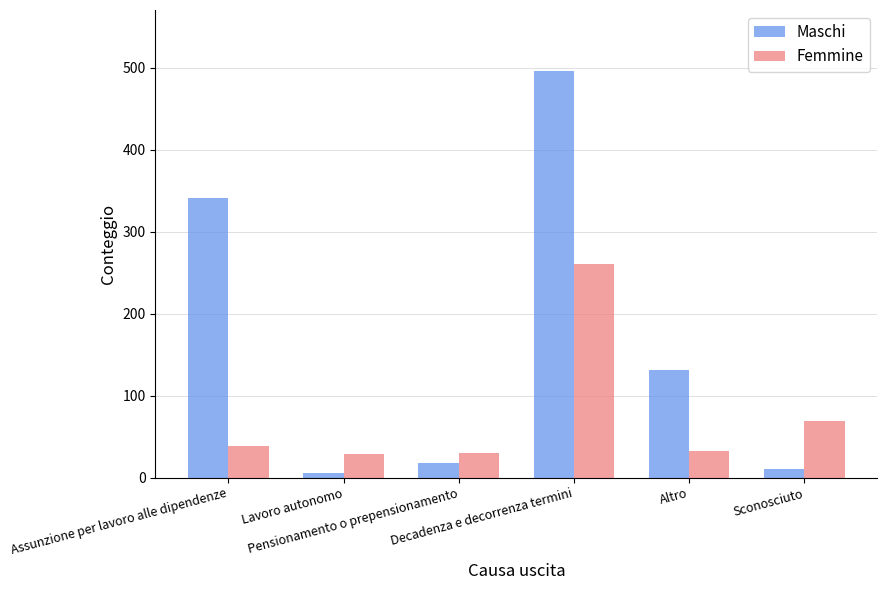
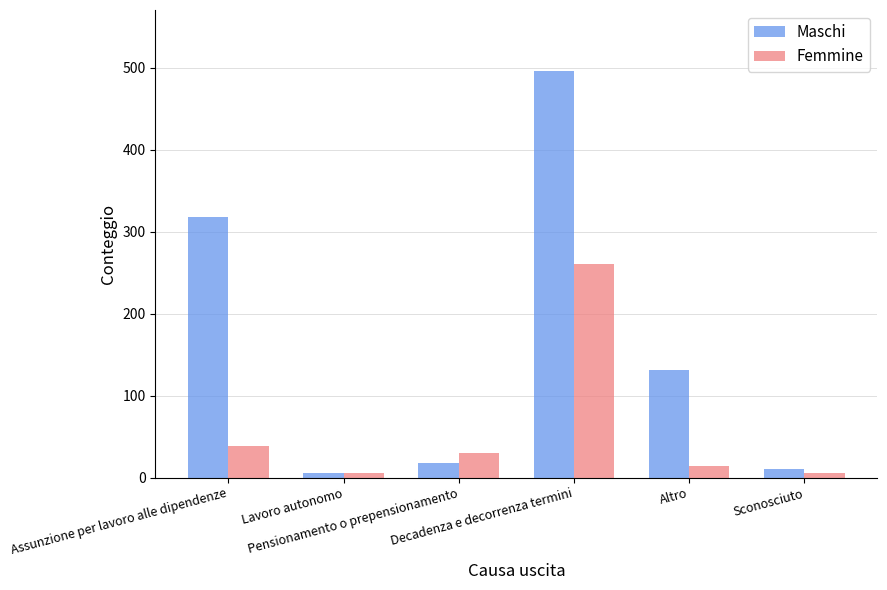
  {
    "Maschi": {
-     "Assunzione per lavoro alle dipendenze": 340,
+     "Assunzione per lavoro alle dipendenze": 320,
      "Lavoro autonomo": 10,
      "Pensionamento o prepensionamento": 20,
      "Decadenza e decorrenza termini": 500,
      "Altro": 130,
      "Sconosciuto": 10
    },
    "Femmine": {
      "Assunzione per lavoro alle dipendenze": 40,
-     "Lavoro autonomo": 30,
+     "Lavoro autonomo": 10,
      "Pensionamento o prepensionamento": 30,
      "Decadenza e decorrenza termini": 260,
-     "Altro": 30,
-     "Sconosciuto": 70
+     "Altro": 10,
+     "Sconosciuto": 10
    }
  }
